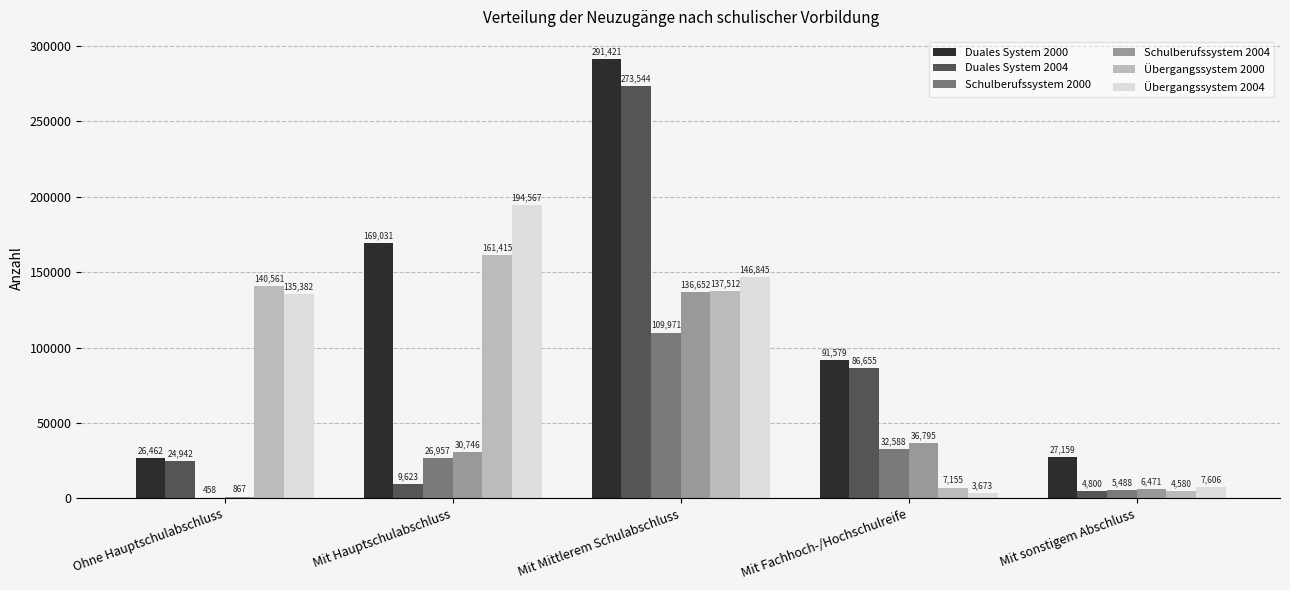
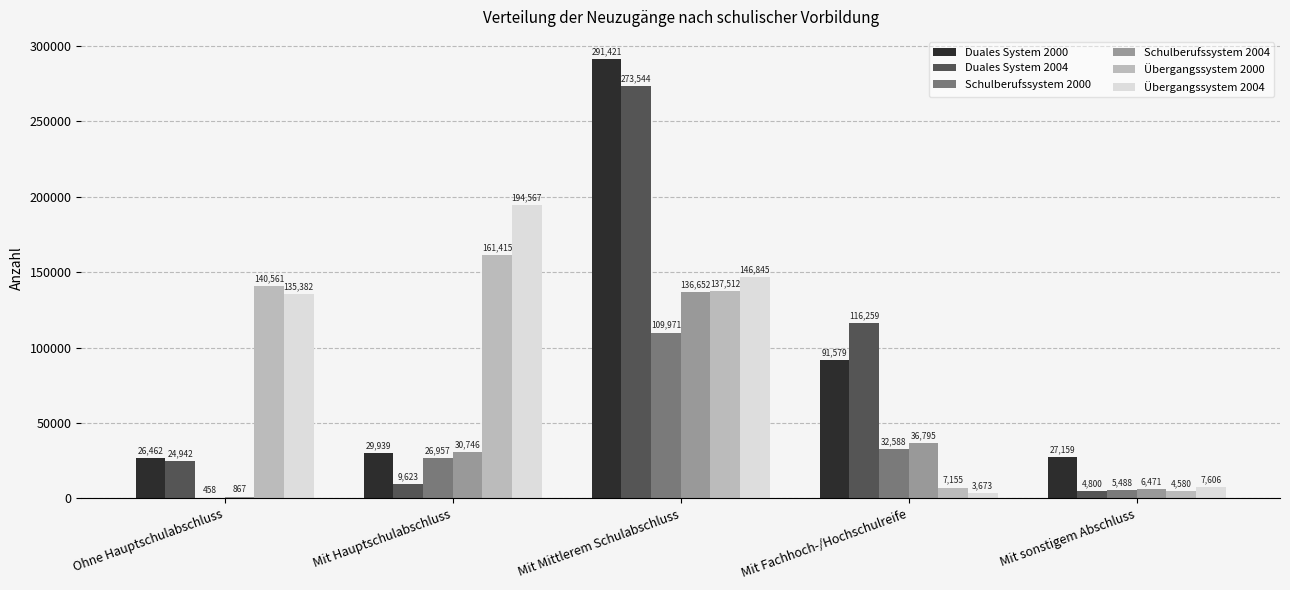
  {
    "Duales System 2000": {
      "Ohne Hauptschulabschluss": "26,462",
-     "Mit Hauptschulabschluss": "169,031",
+     "Mit Hauptschulabschluss": "29,939",
      "Mit Mittlerem Schulabschluss": "291,421",
      "Mit Fachhoch-/Hochschulreife": "91,579",
      "Mit sonstigem Abschluss": "27,159"
    },
    "Duales System 2004": {
      "Ohne Hauptschulabschluss": "24,942",
      "Mit Hauptschulabschluss": "9,623",
      "Mit Mittlerem Schulabschluss": "273,544",
-     "Mit Fachhoch-/Hochschulreife": "86,655",
+     "Mit Fachhoch-/Hochschulreife": "116,259",
      "Mit sonstigem Abschluss": "4,800"
    }
  }
